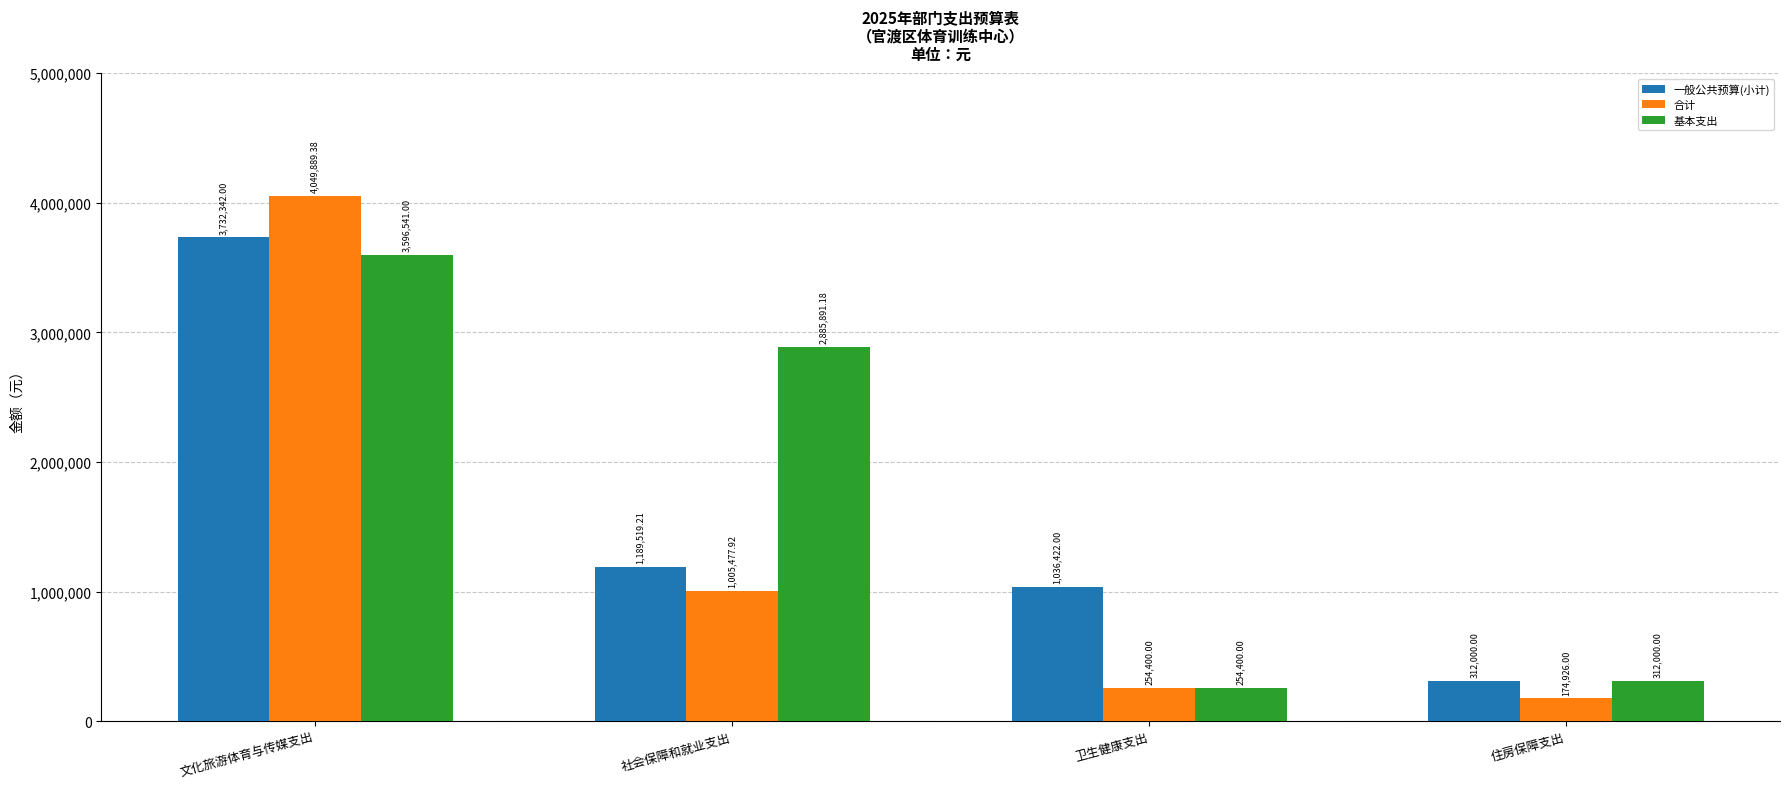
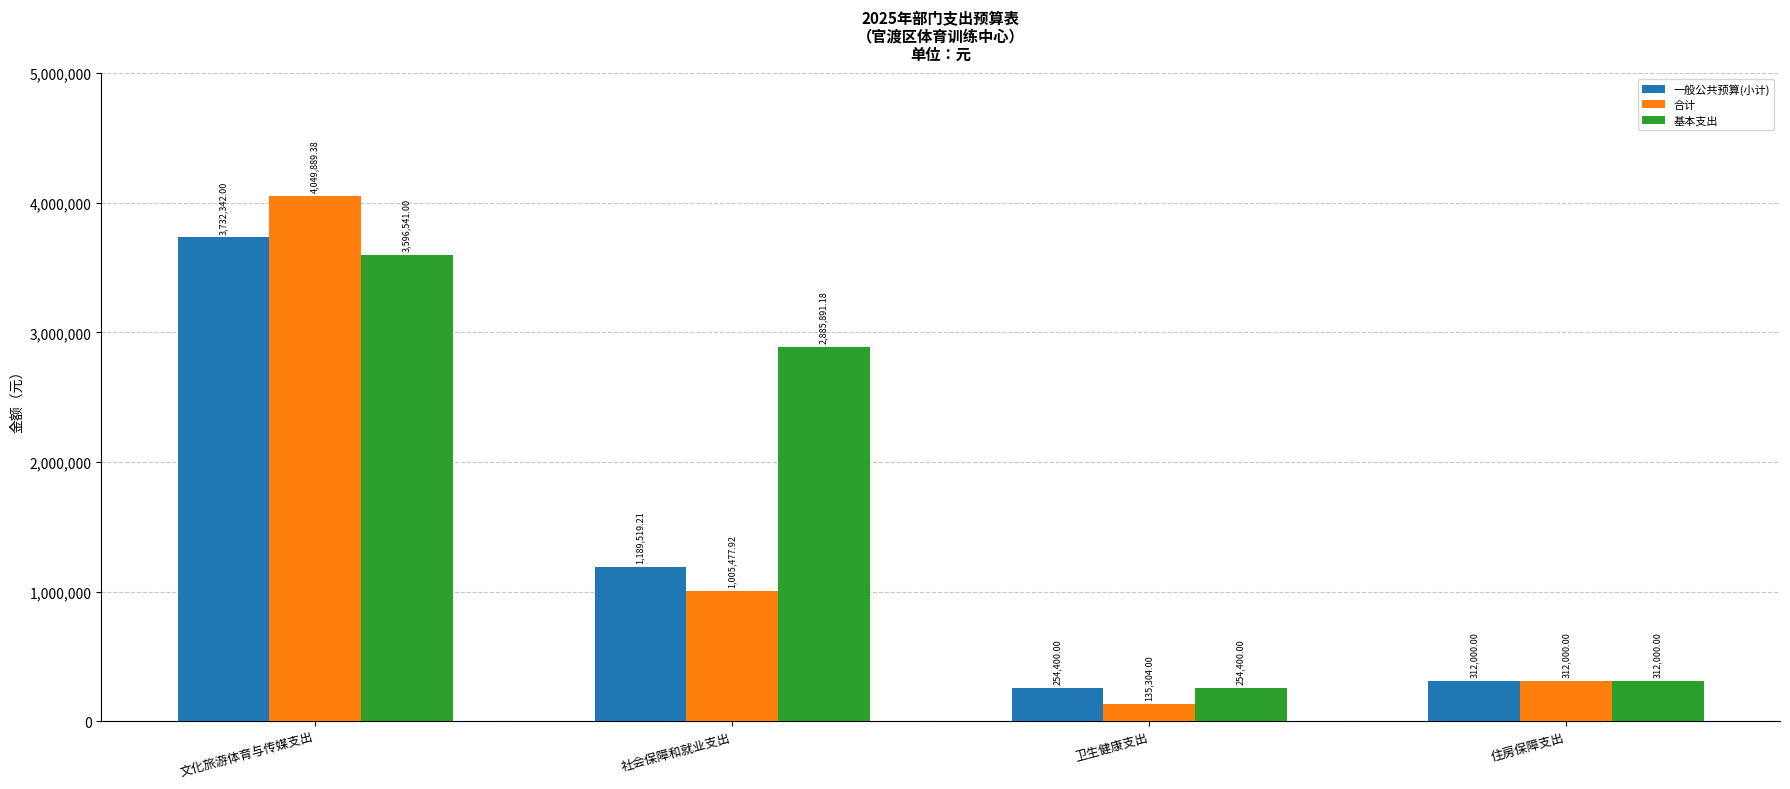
  {
    "一般公共预算(小计)": {
      "文化旅游体育与传媒支出": "3,732,342.00",
      "社会保障和就业支出": "1,189,519.21",
-     "卫生健康支出": "1,036,422.00",
+     "卫生健康支出": "254,400.00",
      "住房保障支出": "312,000.00"
    },
    "合计": {
      "文化旅游体育与传媒支出": "4,049,889.38",
      "社会保障和就业支出": "1,005,477.92",
-     "卫生健康支出": "254,400.00",
-     "住房保障支出": "174,926.00"
+     "卫生健康支出": "135,304.00",
+     "住房保障支出": "312,000.00"
    },
    "基本支出": {
      "文化旅游体育与传媒支出": "3,596,541.00",
      "社会保障和就业支出": "2,885,891.18",
      "卫生健康支出": "254,400.00",
      "住房保障支出": "312,000.00"
    }
  }
